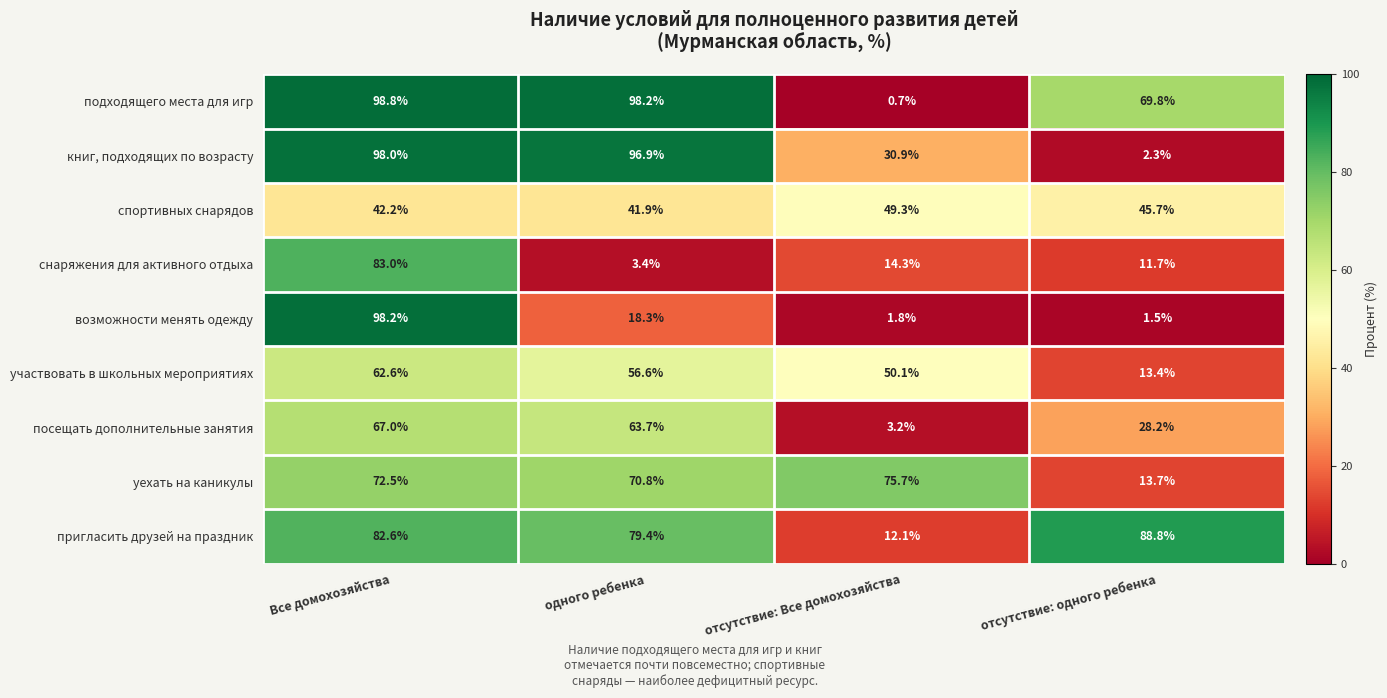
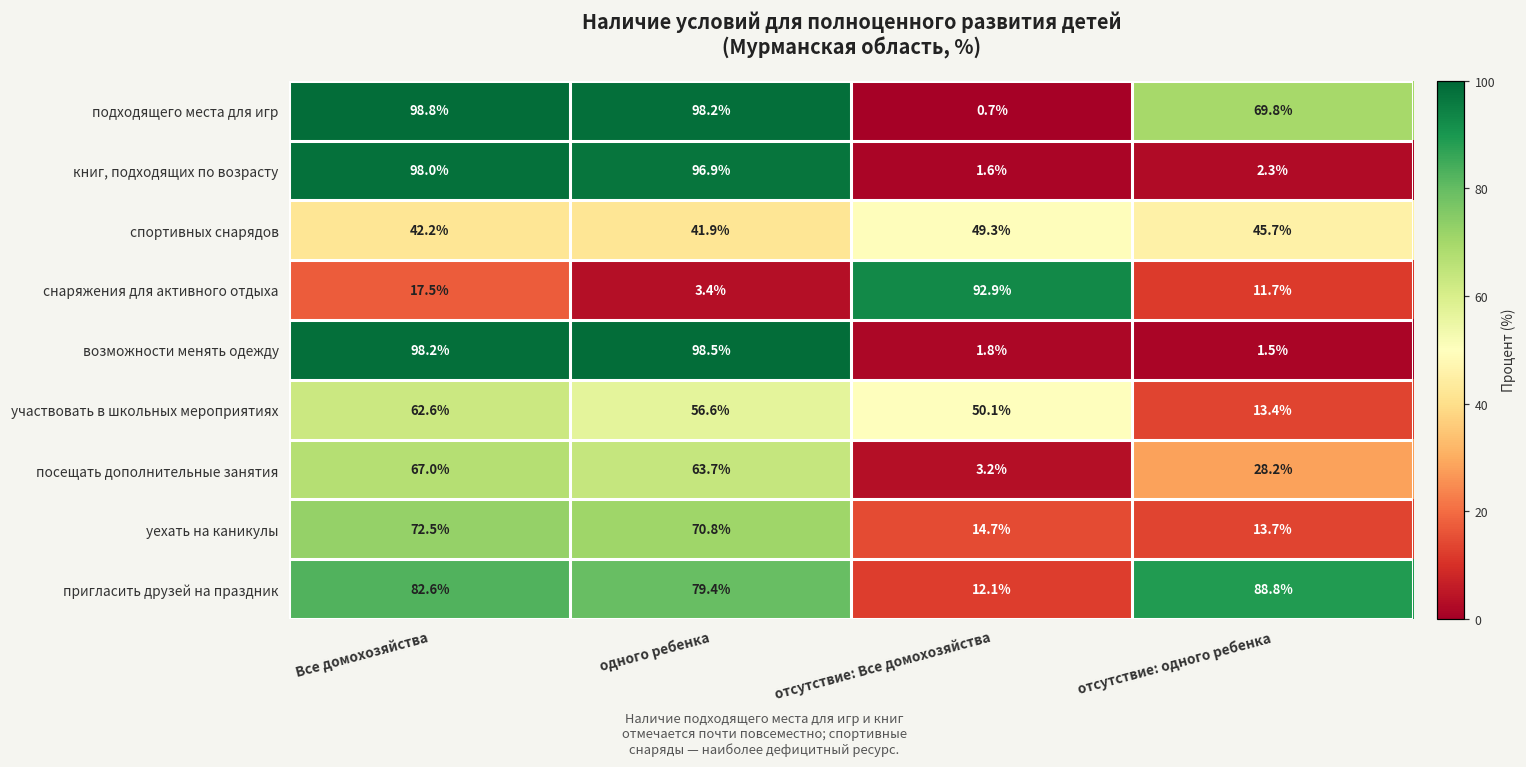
  {
    "подходящего места для игр": {
      "Все домохозяйства": "98.8%",
      "одного ребенка": "98.2%",
      "отсутствие: Все домохозяйства": "0.7%",
      "отсутствие: одного ребенка": "69.8%"
    },
    "книг, подходящих по возрасту": {
      "Все домохозяйства": "98.0%",
      "одного ребенка": "96.9%",
-     "отсутствие: Все домохозяйства": "30.9%",
+     "отсутствие: Все домохозяйства": "1.6%",
      "отсутствие: одного ребенка": "2.3%"
    },
    "спортивных снарядов": {
      "Все домохозяйства": "42.2%",
      "одного ребенка": "41.9%",
      "отсутствие: Все домохозяйства": "49.3%",
      "отсутствие: одного ребенка": "45.7%"
    },
    "снаряжения для активного отдыха": {
-     "Все домохозяйства": "83.0%",
+     "Все домохозяйства": "17.5%",
      "одного ребенка": "3.4%",
-     "отсутствие: Все домохозяйства": "14.3%",
+     "отсутствие: Все домохозяйства": "92.9%",
      "отсутствие: одного ребенка": "11.7%"
    },
    "возможности менять одежду": {
      "Все домохозяйства": "98.2%",
-     "одного ребенка": "18.3%",
+     "одного ребенка": "98.5%",
      "отсутствие: Все домохозяйства": "1.8%",
      "отсутствие: одного ребенка": "1.5%"
    },
    "участвовать в школьных мероприятиях": {
      "Все домохозяйства": "62.6%",
      "одного ребенка": "56.6%",
      "отсутствие: Все домохозяйства": "50.1%",
      "отсутствие: одного ребенка": "13.4%"
    },
    "посещать дополнительные занятия": {
      "Все домохозяйства": "67.0%",
      "одного ребенка": "63.7%",
      "отсутствие: Все домохозяйства": "3.2%",
      "отсутствие: одного ребенка": "28.2%"
    },
    "уехать на каникулы": {
      "Все домохозяйства": "72.5%",
      "одного ребенка": "70.8%",
-     "отсутствие: Все домохозяйства": "75.7%",
+     "отсутствие: Все домохозяйства": "14.7%",
      "отсутствие: одного ребенка": "13.7%"
    },
    "пригласить друзей на праздник": {
      "Все домохозяйства": "82.6%",
      "одного ребенка": "79.4%",
      "отсутствие: Все домохозяйства": "12.1%",
      "отсутствие: одного ребенка": "88.8%"
    }
  }
